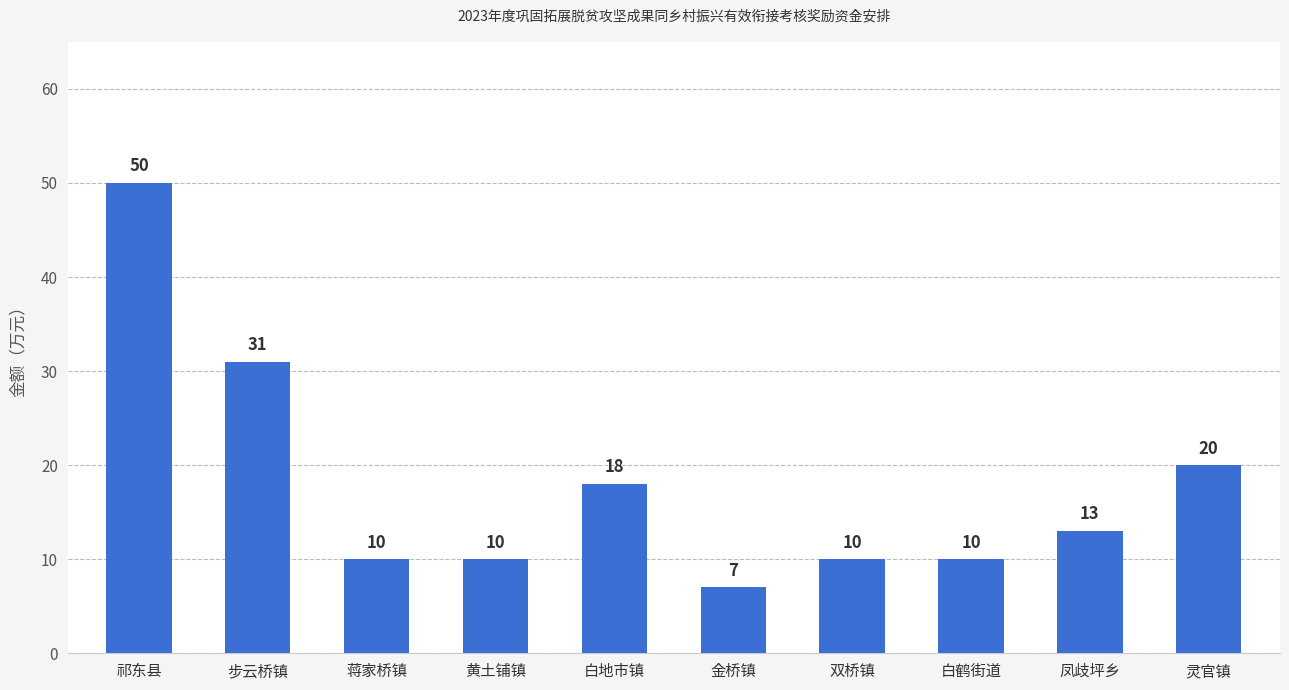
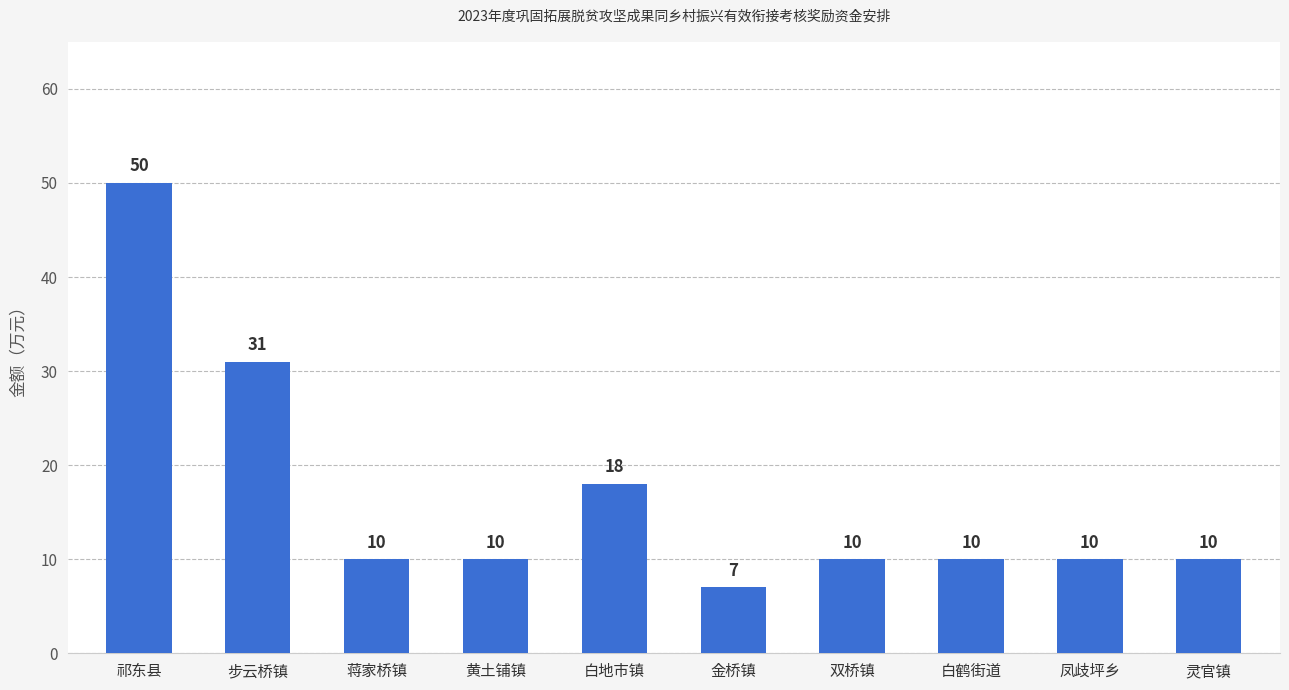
  {
    "祁东县": 50,
    "步云桥镇": 31,
    "蒋家桥镇": 10,
    "黄土铺镇": 10,
    "白地市镇": 18,
    "金桥镇": 7,
    "双桥镇": 10,
    "白鹤街道": 10,
-   "凤歧坪乡": 13,
-   "灵官镇": 20
+   "凤歧坪乡": 10,
+   "灵官镇": 10
  }
